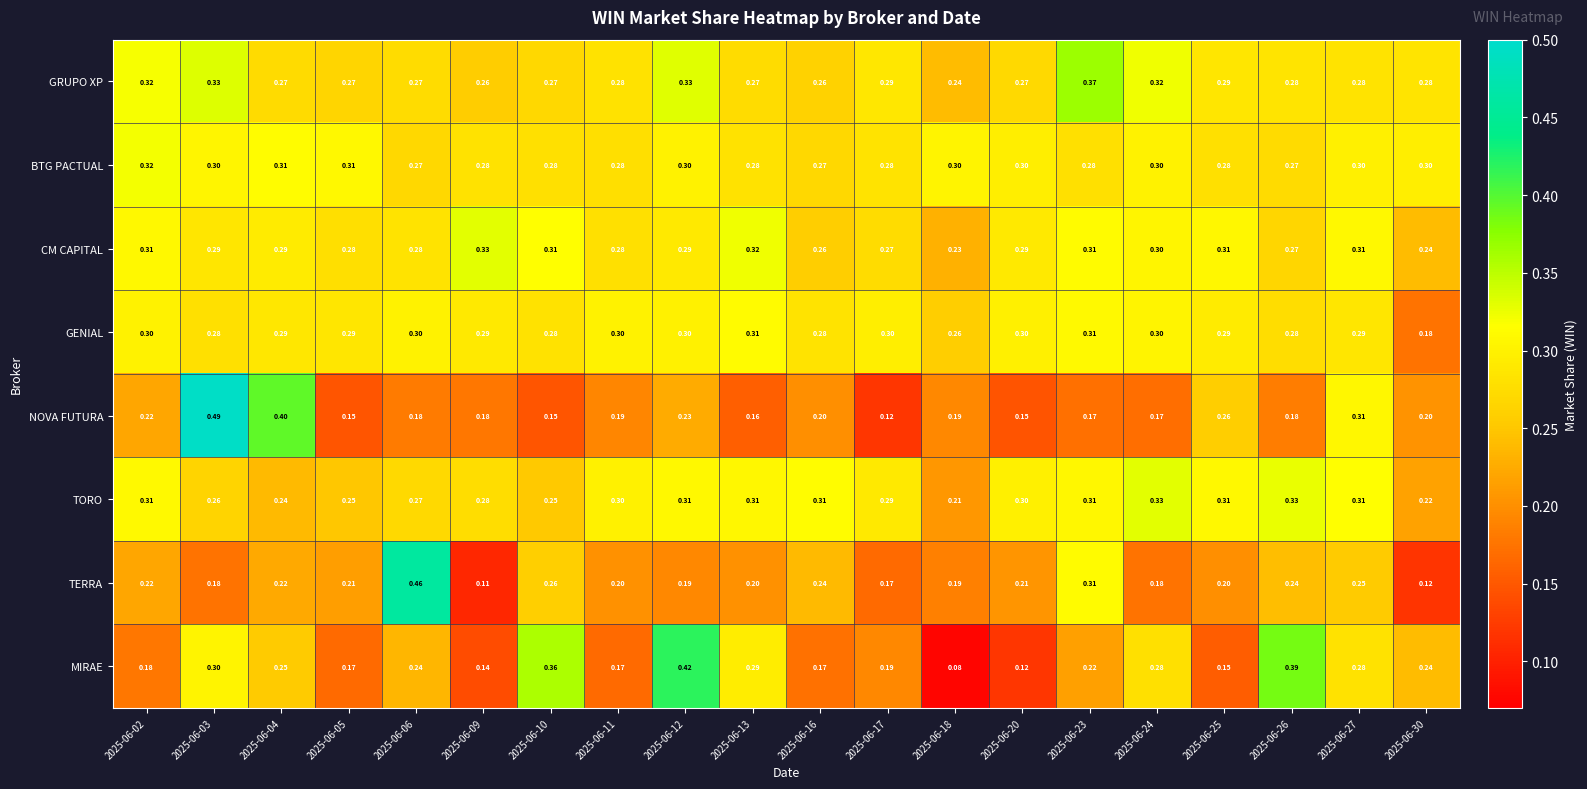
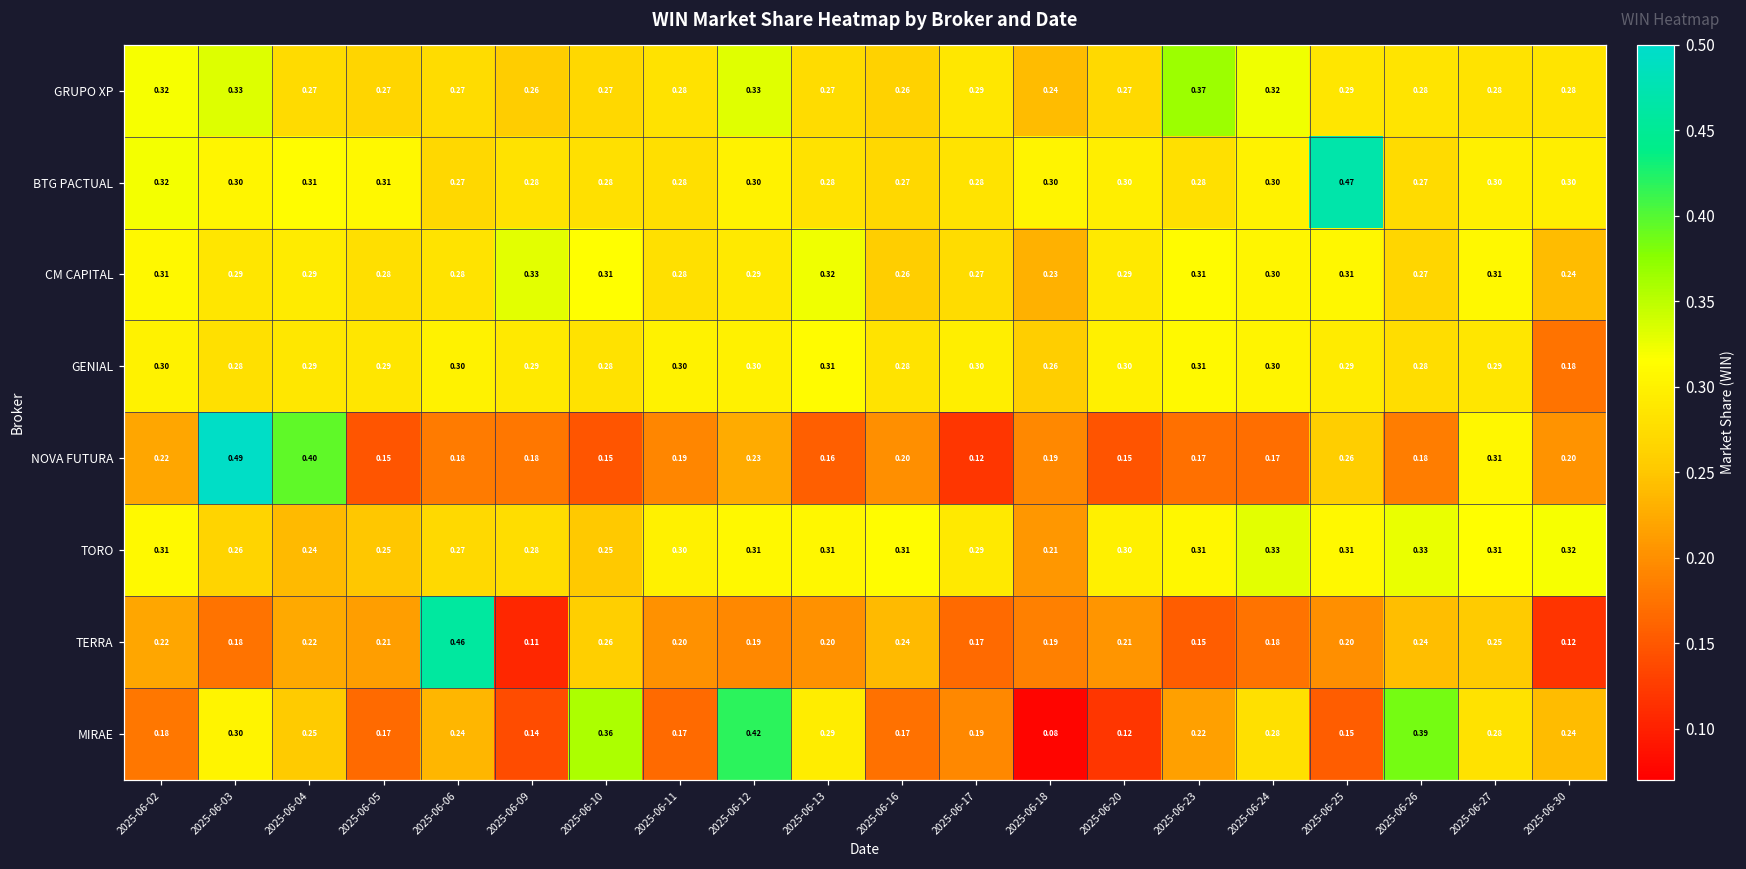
  {
    "GRUPO XP": {
      "2025-06-02": 0.32,
      "2025-06-03": 0.33,
      "2025-06-04": 0.27,
      "2025-06-05": 0.27,
      "2025-06-06": 0.27,
      "2025-06-09": 0.26,
      "2025-06-10": 0.27,
      "2025-06-11": 0.28,
      "2025-06-12": 0.33,
      "2025-06-13": 0.27,
      "2025-06-16": 0.26,
      "2025-06-17": 0.29,
      "2025-06-18": 0.24,
      "2025-06-20": 0.27,
      "2025-06-23": 0.37,
      "2025-06-24": 0.32,
      "2025-06-25": 0.29,
      "2025-06-26": 0.28,
      "2025-06-27": 0.28,
      "2025-06-30": 0.28
    },
    "BTG PACTUAL": {
      "2025-06-02": 0.32,
      "2025-06-03": 0.30,
      "2025-06-04": 0.31,
      "2025-06-05": 0.31,
      "2025-06-06": 0.27,
      "2025-06-09": 0.28,
      "2025-06-10": 0.28,
      "2025-06-11": 0.28,
      "2025-06-12": 0.30,
      "2025-06-13": 0.28,
      "2025-06-16": 0.27,
      "2025-06-17": 0.28,
      "2025-06-18": 0.30,
      "2025-06-20": 0.30,
      "2025-06-23": 0.28,
      "2025-06-24": 0.30,
-     "2025-06-25": 0.28,
+     "2025-06-25": 0.47,
      "2025-06-26": 0.27,
      "2025-06-27": 0.30,
      "2025-06-30": 0.30
    },
    "CM CAPITAL": {
      "2025-06-02": 0.31,
      "2025-06-03": 0.29,
      "2025-06-04": 0.29,
      "2025-06-05": 0.28,
      "2025-06-06": 0.28,
      "2025-06-09": 0.33,
      "2025-06-10": 0.31,
      "2025-06-11": 0.28,
      "2025-06-12": 0.29,
      "2025-06-13": 0.32,
      "2025-06-16": 0.26,
      "2025-06-17": 0.27,
      "2025-06-18": 0.23,
      "2025-06-20": 0.29,
      "2025-06-23": 0.31,
      "2025-06-24": 0.30,
      "2025-06-25": 0.31,
      "2025-06-26": 0.27,
      "2025-06-27": 0.31,
      "2025-06-30": 0.24
    },
    "GENIAL": {
      "2025-06-02": 0.30,
      "2025-06-03": 0.28,
      "2025-06-04": 0.29,
      "2025-06-05": 0.29,
      "2025-06-06": 0.30,
      "2025-06-09": 0.29,
      "2025-06-10": 0.28,
      "2025-06-11": 0.30,
      "2025-06-12": 0.30,
      "2025-06-13": 0.31,
      "2025-06-16": 0.28,
      "2025-06-17": 0.30,
      "2025-06-18": 0.26,
      "2025-06-20": 0.30,
      "2025-06-23": 0.31,
      "2025-06-24": 0.30,
      "2025-06-25": 0.29,
      "2025-06-26": 0.28,
      "2025-06-27": 0.29,
      "2025-06-30": 0.18
    },
    "NOVA FUTURA": {
      "2025-06-02": 0.22,
      "2025-06-03": 0.49,
      "2025-06-04": 0.40,
      "2025-06-05": 0.15,
      "2025-06-06": 0.18,
      "2025-06-09": 0.18,
      "2025-06-10": 0.15,
      "2025-06-11": 0.19,
      "2025-06-12": 0.23,
      "2025-06-13": 0.16,
      "2025-06-16": 0.20,
      "2025-06-17": 0.12,
      "2025-06-18": 0.19,
      "2025-06-20": 0.15,
      "2025-06-23": 0.17,
      "2025-06-24": 0.17,
      "2025-06-25": 0.26,
      "2025-06-26": 0.18,
      "2025-06-27": 0.31,
      "2025-06-30": 0.20
    },
    "TORO": {
      "2025-06-02": 0.31,
      "2025-06-03": 0.26,
      "2025-06-04": 0.24,
      "2025-06-05": 0.25,
      "2025-06-06": 0.27,
      "2025-06-09": 0.28,
      "2025-06-10": 0.25,
      "2025-06-11": 0.30,
      "2025-06-12": 0.31,
      "2025-06-13": 0.31,
      "2025-06-16": 0.31,
      "2025-06-17": 0.29,
      "2025-06-18": 0.21,
      "2025-06-20": 0.30,
      "2025-06-23": 0.31,
      "2025-06-24": 0.33,
      "2025-06-25": 0.31,
      "2025-06-26": 0.33,
      "2025-06-27": 0.31,
-     "2025-06-30": 0.22
+     "2025-06-30": 0.32
    },
    "TERRA": {
      "2025-06-02": 0.22,
      "2025-06-03": 0.18,
      "2025-06-04": 0.22,
      "2025-06-05": 0.21,
      "2025-06-06": 0.46,
      "2025-06-09": 0.11,
      "2025-06-10": 0.26,
      "2025-06-11": 0.20,
      "2025-06-12": 0.19,
      "2025-06-13": 0.20,
      "2025-06-16": 0.24,
      "2025-06-17": 0.17,
      "2025-06-18": 0.19,
      "2025-06-20": 0.21,
-     "2025-06-23": 0.31,
+     "2025-06-23": 0.15,
      "2025-06-24": 0.18,
      "2025-06-25": 0.20,
      "2025-06-26": 0.24,
      "2025-06-27": 0.25,
      "2025-06-30": 0.12
    },
    "MIRAE": {
      "2025-06-02": 0.18,
      "2025-06-03": 0.30,
      "2025-06-04": 0.25,
      "2025-06-05": 0.17,
      "2025-06-06": 0.24,
      "2025-06-09": 0.14,
      "2025-06-10": 0.36,
      "2025-06-11": 0.17,
      "2025-06-12": 0.42,
      "2025-06-13": 0.29,
      "2025-06-16": 0.17,
      "2025-06-17": 0.19,
      "2025-06-18": 0.08,
      "2025-06-20": 0.12,
      "2025-06-23": 0.22,
      "2025-06-24": 0.28,
      "2025-06-25": 0.15,
      "2025-06-26": 0.39,
      "2025-06-27": 0.28,
      "2025-06-30": 0.24
    }
  }
